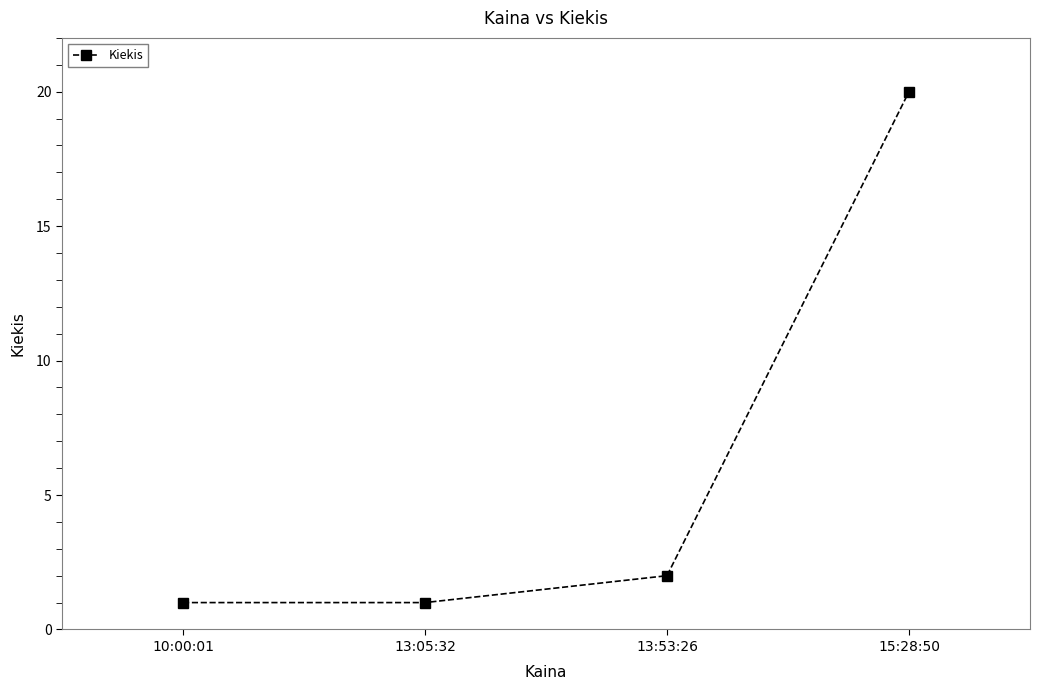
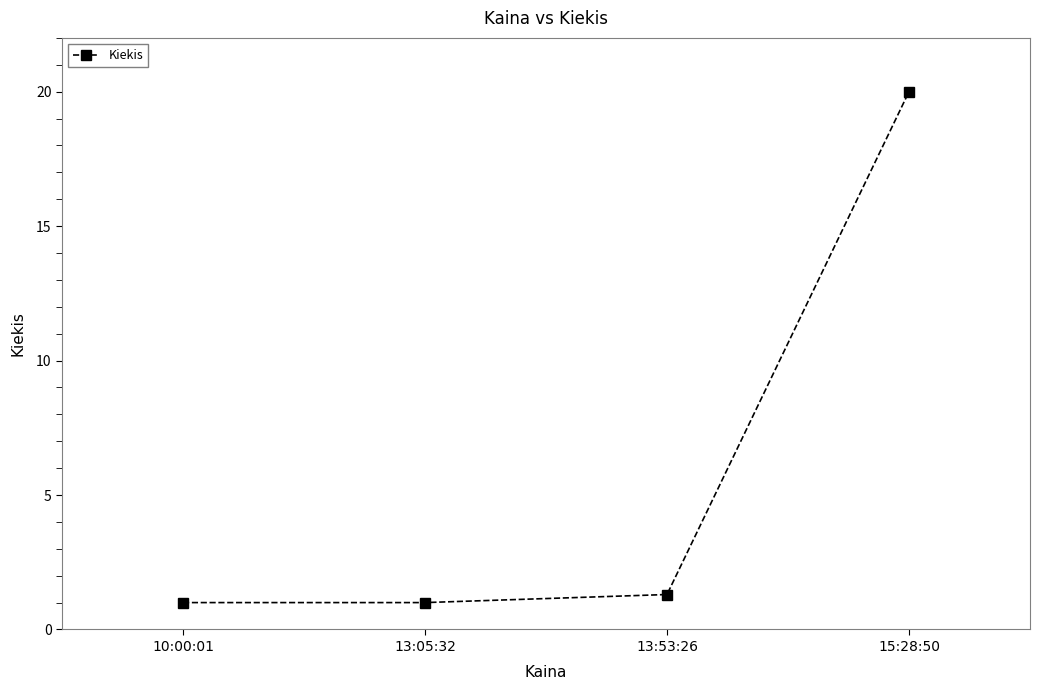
  {
    "10:00:01": 1.0,
    "13:05:32": 1.0,
-   "13:53:26": 2.0,
+   "13:53:26": 1.3,
    "15:28:50": 20.0
  }
